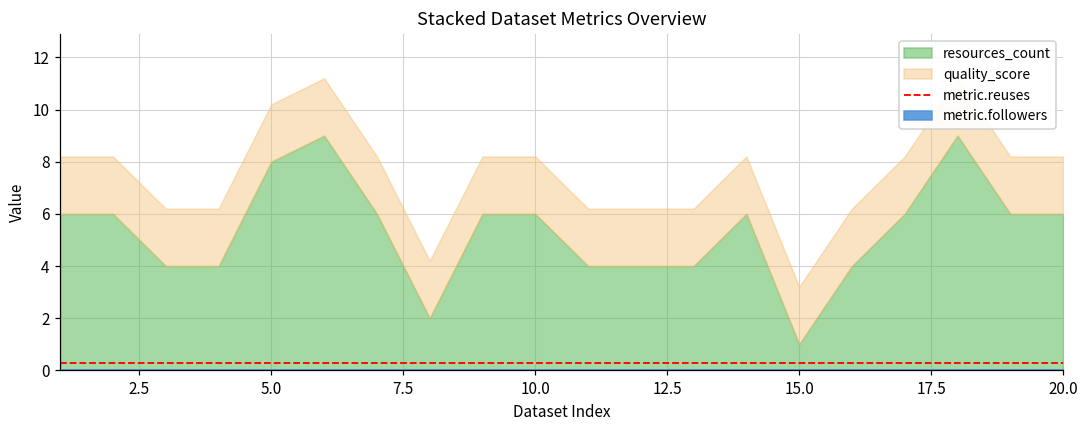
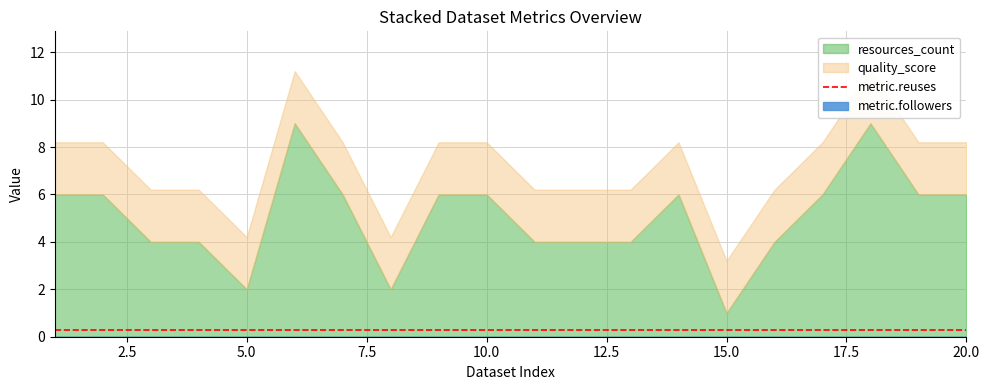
  {
    "resources_count": {
-     "5.0": 8,
+     "5.0": 2,
      "10.0": 6,
      "15.0": 1,
      "20.0": 6
    },
    "metric.reuses": {
      "5.0": 0.3,
      "10.0": 0.3,
      "15.0": 0.3,
      "20.0": 0.3
    },
    "quality_score": {
      "5.0": 2.2,
      "10.0": 2.2,
      "15.0": 2.2,
      "20.0": 2.2
    },
    "metric.followers": {
      "5.0": 0,
      "10.0": 0,
      "15.0": 0,
      "20.0": 0
    }
  }
